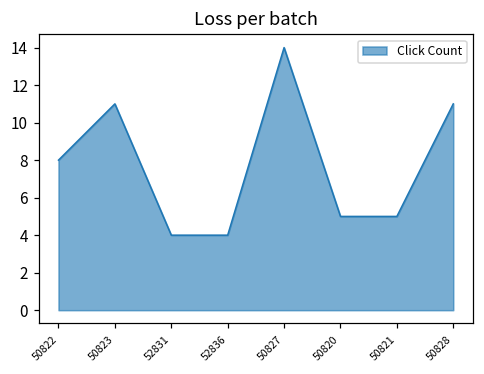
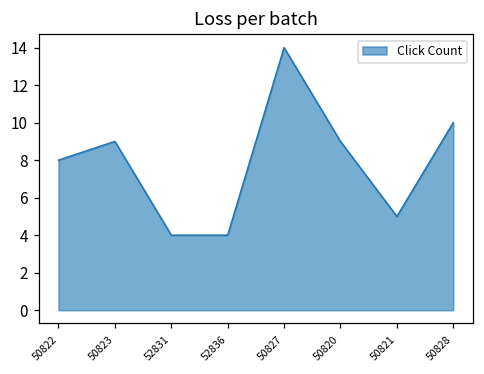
  {
    "50822": 8,
-   "50823": 11,
+   "50823": 9,
    "52831": 4,
    "52836": 4,
    "50827": 14,
-   "50820": 5,
+   "50820": 9,
    "50821": 5,
-   "50828": 11
+   "50828": 10
  }
